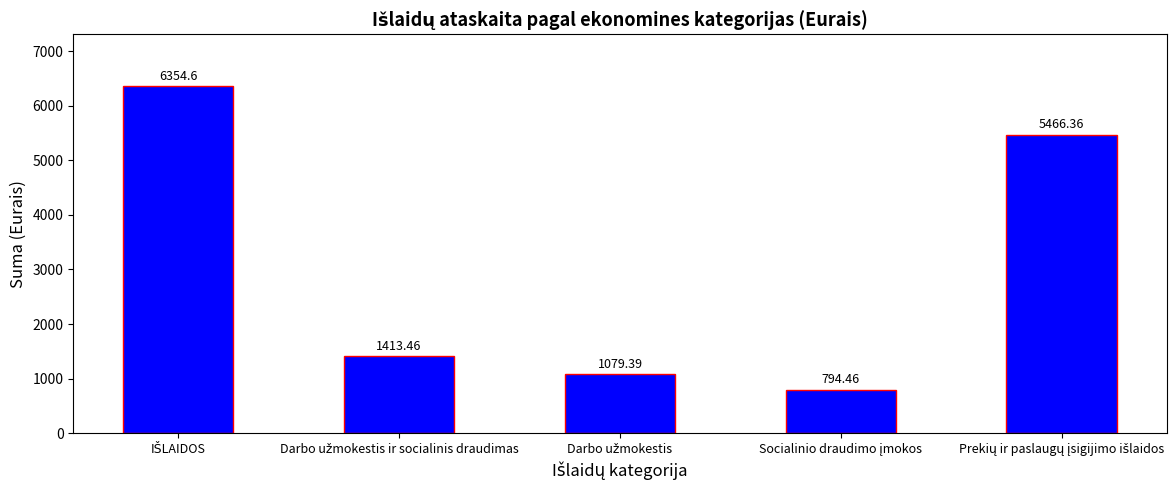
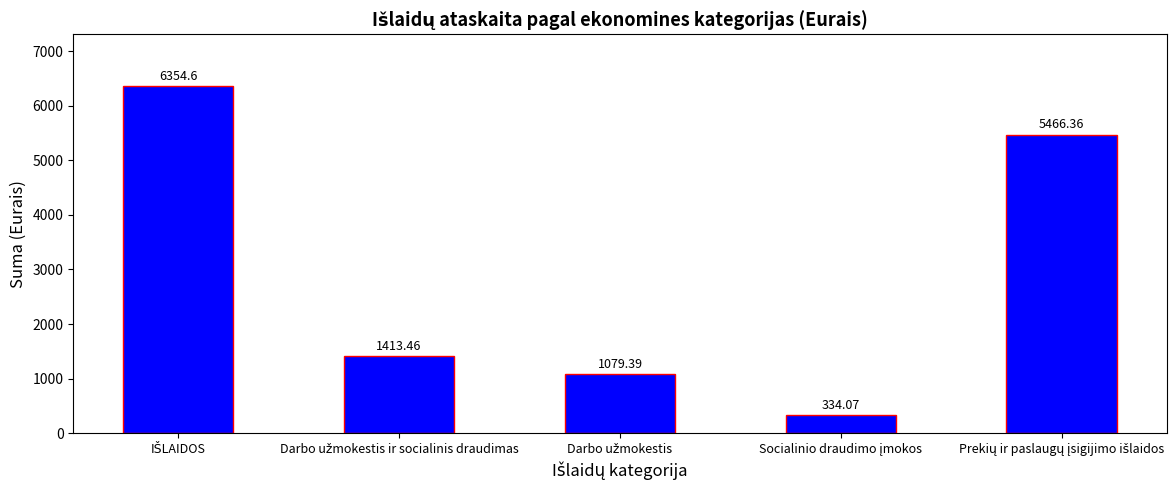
  {
    "IŠLAIDOS": 6354.6,
    "Darbo užmokestis ir socialinis draudimas": 1413.46,
    "Darbo užmokestis": 1079.39,
-   "Socialinio draudimo įmokos": 794.46,
+   "Socialinio draudimo įmokos": 334.07,
    "Prekių ir paslaugų įsigijimo išlaidos": 5466.36
  }
